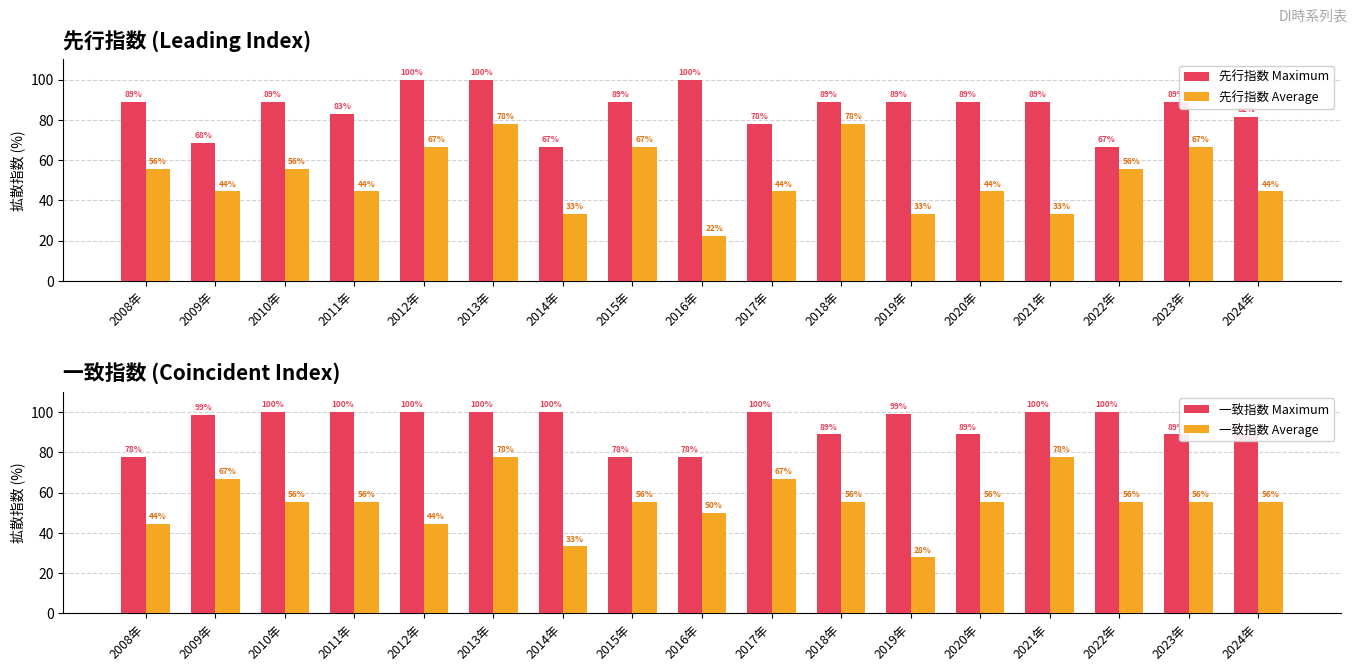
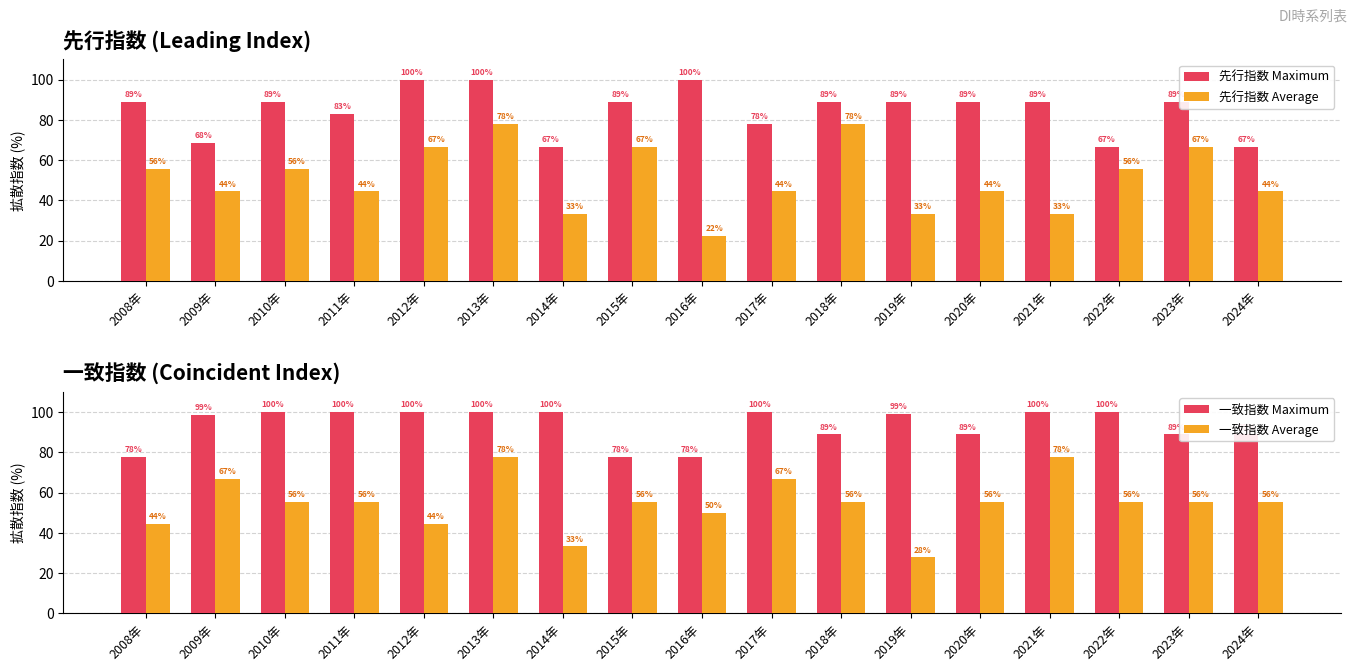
  {
    "先行指数 (Leading Index)": {
      "先行指数 Maximum": {
-       "2024年": "82"
+       "2024年": "67"
      },
      "先行指数 Average": {
        "2008年": "56%",
        "2009年": "44%",
        "2010年": "56%",
        "2011年": "44%",
        "2012年": "67%",
        "2013年": "78%",
        "2014年": "33%",
        "2015年": "67%",
        "2016年": "22%",
        "2017年": "44%",
        "2018年": "78%",
        "2019年": "33%",
        "2020年": "44%",
        "2021年": "33%",
        "2022年": "56%",
        "2023年": "67%",
        "2024年": "44%"
      }
    },
    "一致指数 (Coincident Index)": {
      "一致指数 Maximum": {
        "2008年": "78%",
        "2009年": "99%",
        "2010年": "100%",
        "2011年": "100%",
        "2012年": "100%",
        "2013年": "100%",
        "2014年": "100%",
        "2015年": "78%",
        "2016年": "78%",
        "2017年": "100%",
        "2018年": "89%",
        "2019年": "99%",
        "2020年": "89%",
        "2021年": "100%",
        "2022年": "100%"
      },
      "一致指数 Average": {
        "2008年": "44%",
        "2009年": "67%",
        "2010年": "56%",
        "2011年": "56%",
        "2012年": "44%",
        "2013年": "78%",
        "2014年": "33%",
        "2015年": "56%",
        "2016年": "50%",
        "2017年": "67%",
        "2018年": "56%",
        "2019年": "28%",
        "2020年": "56%",
        "2021年": "78%",
        "2022年": "56%",
        "2023年": "56%",
        "2024年": "56%"
      }
    }
  }
